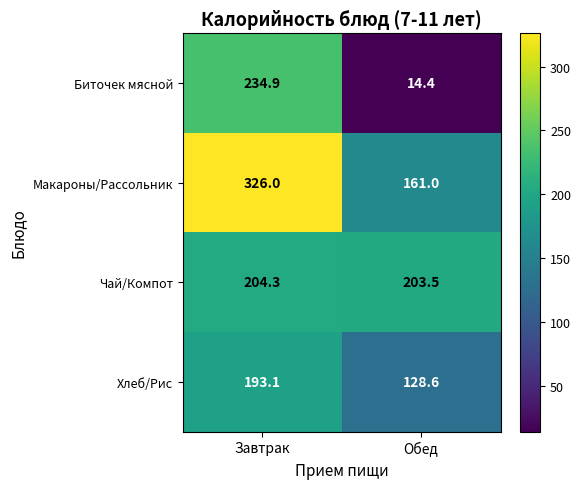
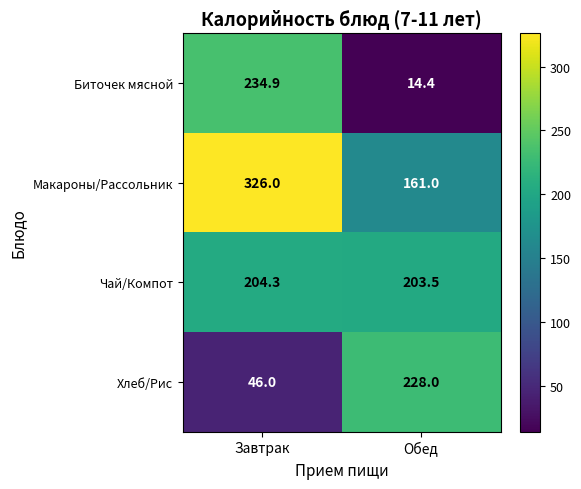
  {
    "Биточек мясной": {
      "Завтрак": 234.9,
      "Обед": 14.4
    },
    "Макароны/Рассольник": {
      "Завтрак": 326.0,
      "Обед": 161.0
    },
    "Чай/Компот": {
      "Завтрак": 204.3,
      "Обед": 203.5
    },
    "Хлеб/Рис": {
-     "Завтрак": 193.1,
-     "Обед": 128.6
+     "Завтрак": 46.0,
+     "Обед": 228.0
    }
  }
